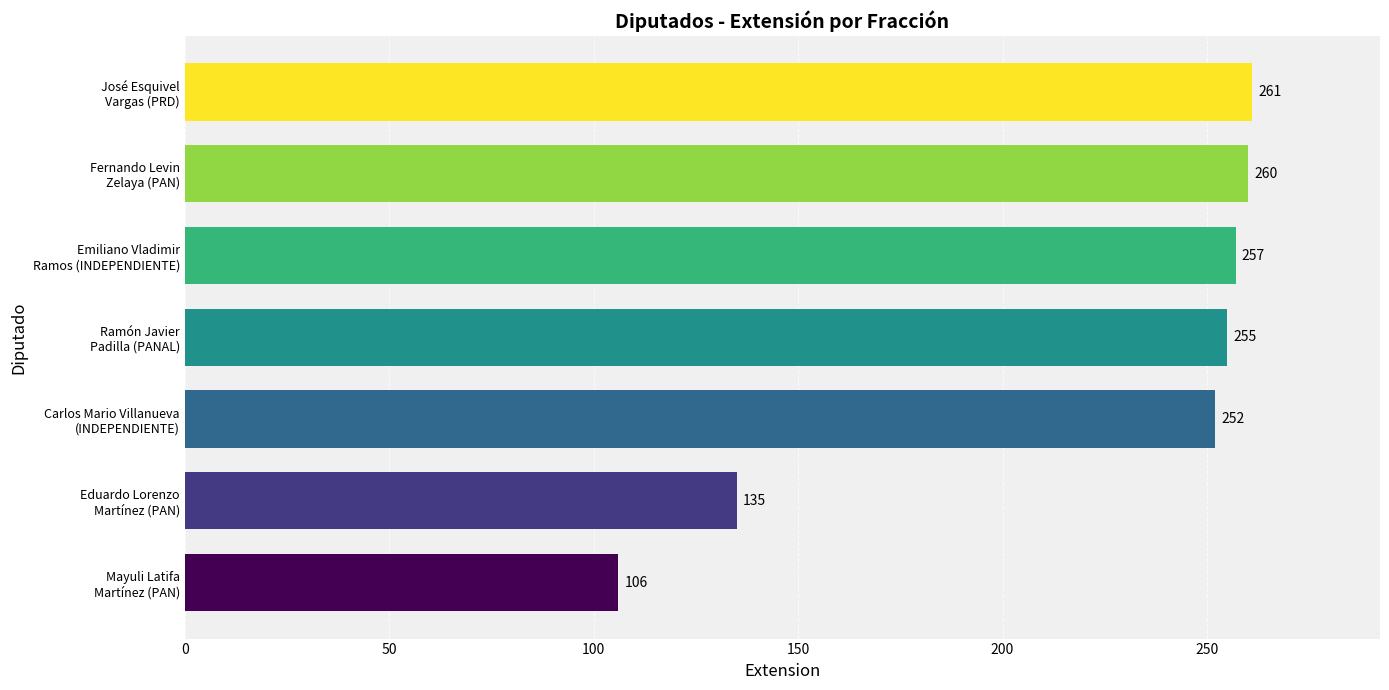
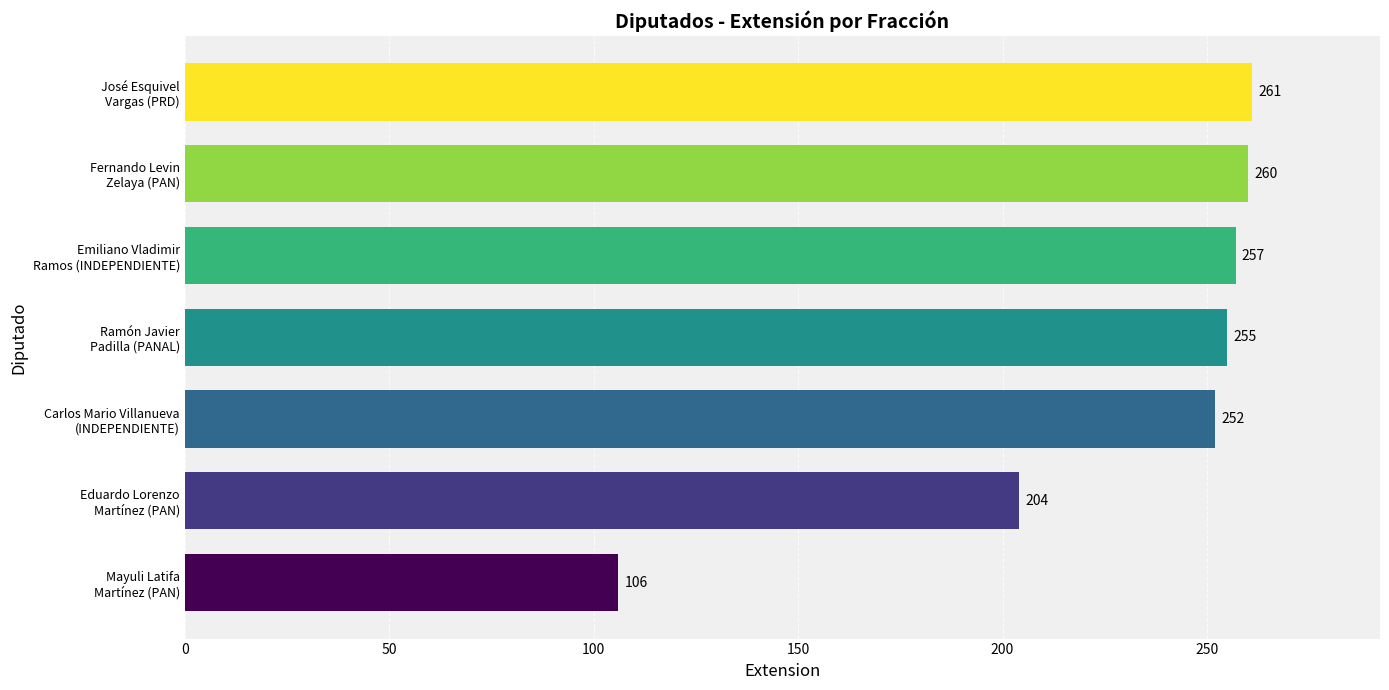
  {
    "José Esquivel Vargas (PRD)": 261,
    "Fernando Levin Zelaya (PAN)": 260,
    "Emiliano Vladimir Ramos (INDEPENDIENTE)": 257,
    "Ramón Javier Padilla (PANAL)": 255,
    "Carlos Mario Villanueva (INDEPENDIENTE)": 252,
-   "Eduardo Lorenzo Martínez (PAN)": 135,
+   "Eduardo Lorenzo Martínez (PAN)": 204,
    "Mayuli Latifa Martínez (PAN)": 106
  }
